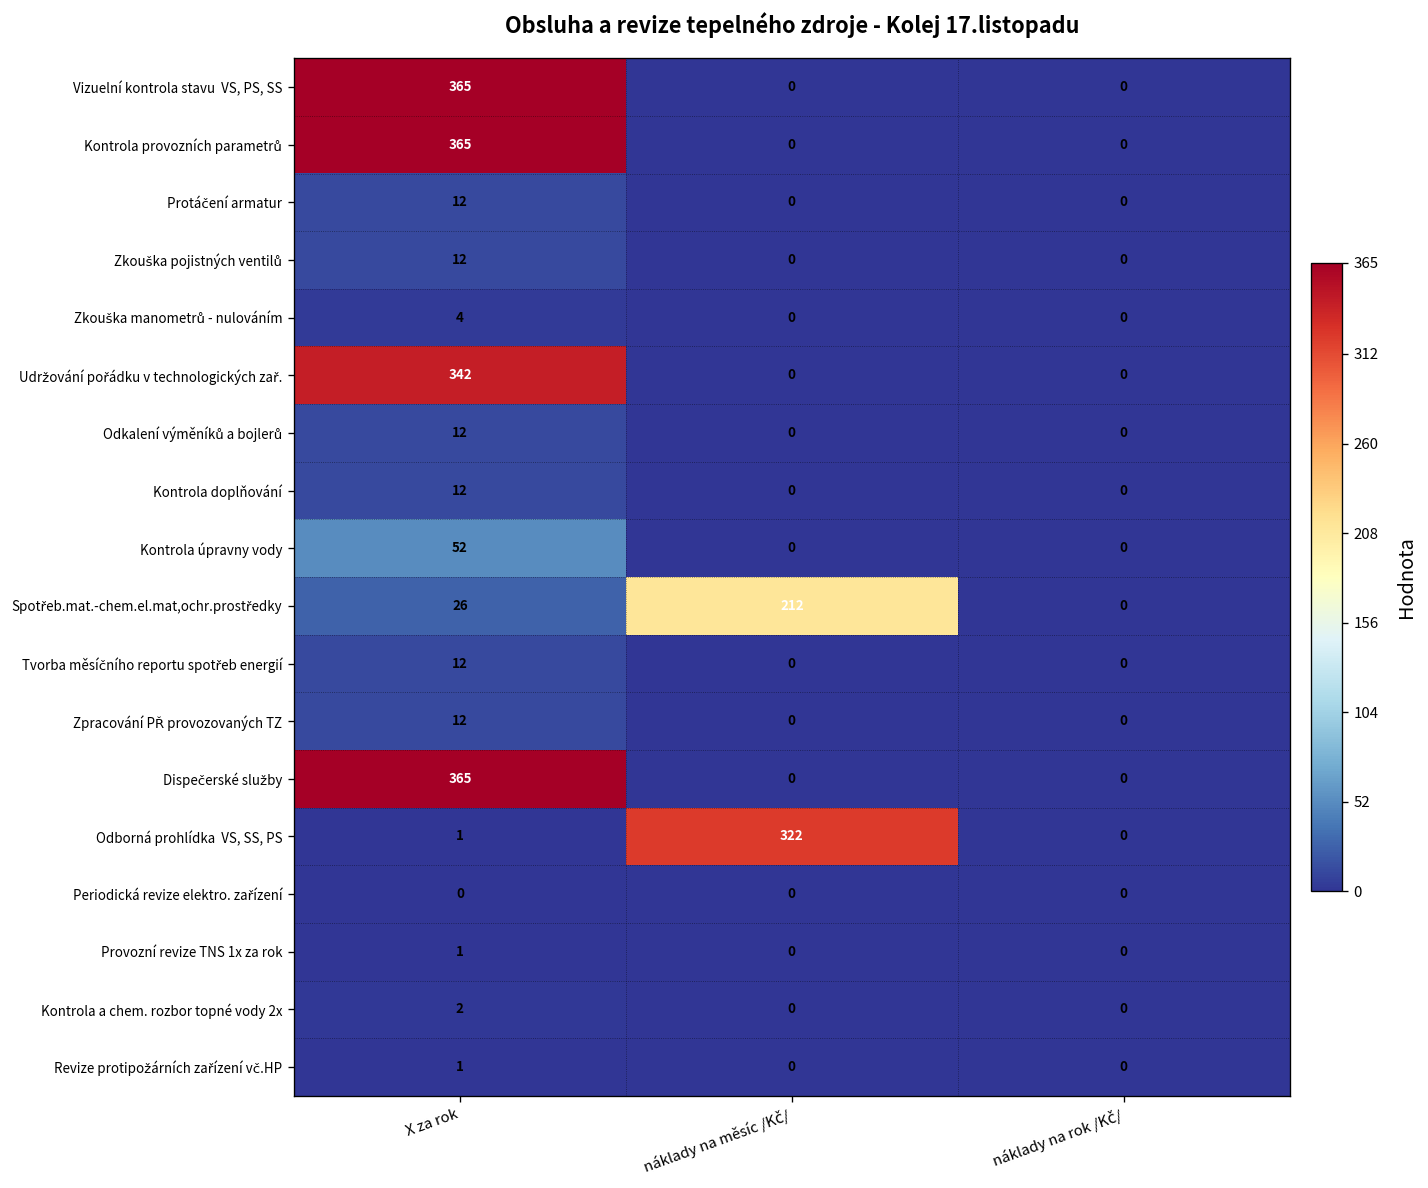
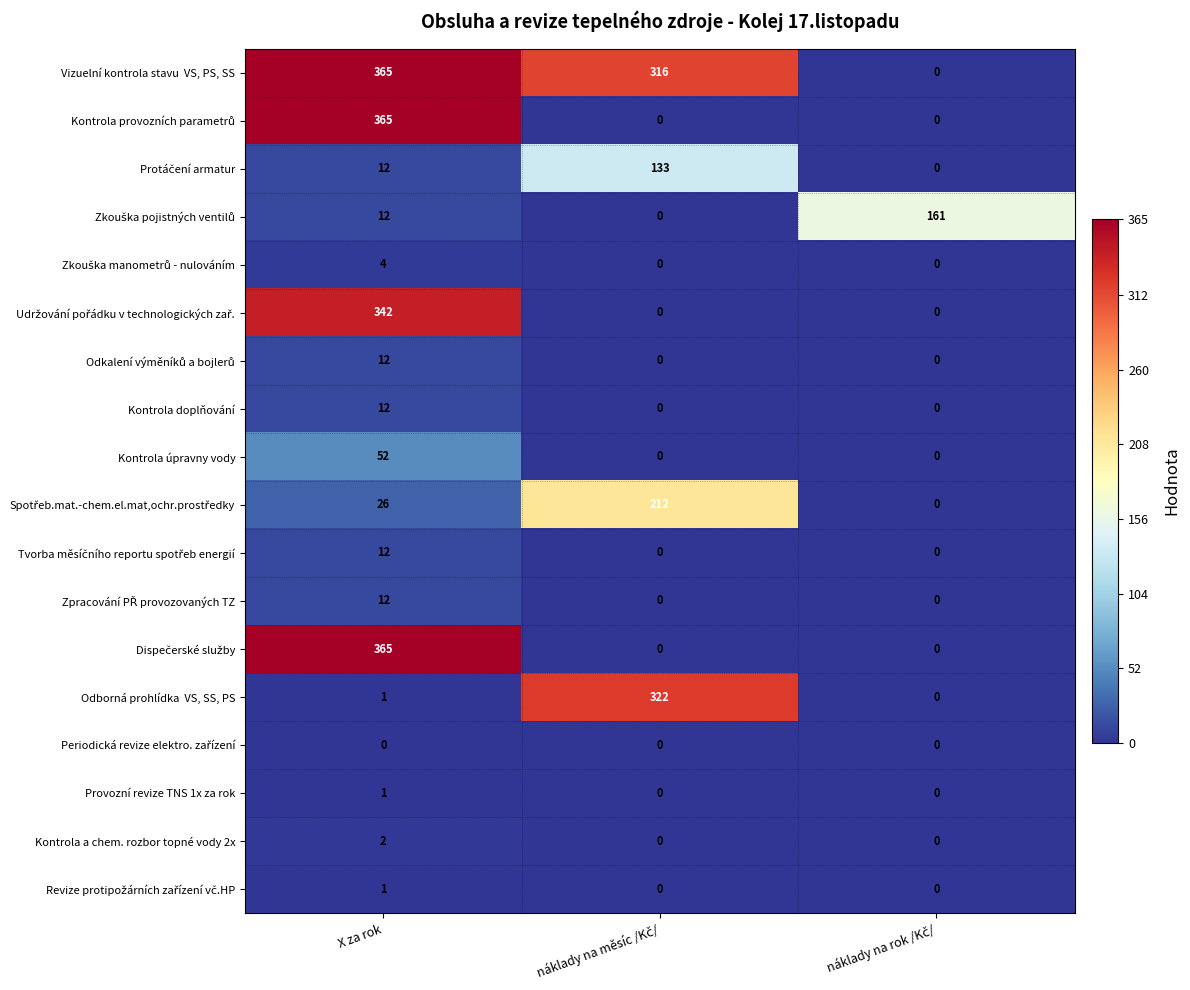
  {
    "Vizuelní kontrola stavu VS, PS, SS": {
      "X za rok": 365,
-     "náklady na měsíc /Kč/": 0,
+     "náklady na měsíc /Kč/": 316,
      "náklady na rok /Kč/": 0
    },
    "Kontrola provozních parametrů": {
      "X za rok": 365,
      "náklady na měsíc /Kč/": 0,
      "náklady na rok /Kč/": 0
    },
    "Protáčení armatur": {
      "X za rok": 12,
-     "náklady na měsíc /Kč/": 0,
+     "náklady na měsíc /Kč/": 133,
      "náklady na rok /Kč/": 0
    },
    "Zkouška pojistných ventilů": {
      "X za rok": 12,
      "náklady na měsíc /Kč/": 0,
-     "náklady na rok /Kč/": 0
+     "náklady na rok /Kč/": 161
    },
    "Zkouška manometrů - nulováním": {
      "X za rok": 4,
      "náklady na měsíc /Kč/": 0,
      "náklady na rok /Kč/": 0
    },
    "Udržování pořádku v technologických zař.": {
      "X za rok": 342,
      "náklady na měsíc /Kč/": 0,
      "náklady na rok /Kč/": 0
    },
    "Odkalení výměníků a bojlerů": {
      "X za rok": 12,
      "náklady na měsíc /Kč/": 0,
      "náklady na rok /Kč/": 0
    },
    "Kontrola doplňování": {
      "X za rok": 12,
      "náklady na měsíc /Kč/": 0,
      "náklady na rok /Kč/": 0
    },
    "Kontrola úpravny vody": {
      "X za rok": 52,
      "náklady na měsíc /Kč/": 0,
      "náklady na rok /Kč/": 0
    },
    "Spotřeb.mat.-chem.el.mat,ochr.prostředky": {
      "X za rok": 26,
      "náklady na měsíc /Kč/": 212,
      "náklady na rok /Kč/": 0
    },
    "Tvorba měsíčního reportu spotřeb energií": {
      "X za rok": 12,
      "náklady na měsíc /Kč/": 0,
      "náklady na rok /Kč/": 0
    },
    "Zpracování PŘ provozovaných TZ": {
      "X za rok": 12,
      "náklady na měsíc /Kč/": 0,
      "náklady na rok /Kč/": 0
    },
    "Dispečerské služby": {
      "X za rok": 365,
      "náklady na měsíc /Kč/": 0,
      "náklady na rok /Kč/": 0
    },
    "Odborná prohlídka VS, SS, PS": {
      "X za rok": 1,
      "náklady na měsíc /Kč/": 322,
      "náklady na rok /Kč/": 0
    },
    "Periodická revize elektro. zařízení": {
      "X za rok": 0,
      "náklady na měsíc /Kč/": 0,
      "náklady na rok /Kč/": 0
    },
    "Provozní revize TNS 1x za rok": {
      "X za rok": 1,
      "náklady na měsíc /Kč/": 0,
      "náklady na rok /Kč/": 0
    },
    "Kontrola a chem. rozbor topné vody 2x": {
      "X za rok": 2,
      "náklady na měsíc /Kč/": 0,
      "náklady na rok /Kč/": 0
    },
    "Revize protipožárních zařízení vč.HP": {
      "X za rok": 1,
      "náklady na měsíc /Kč/": 0,
      "náklady na rok /Kč/": 0
    }
  }
